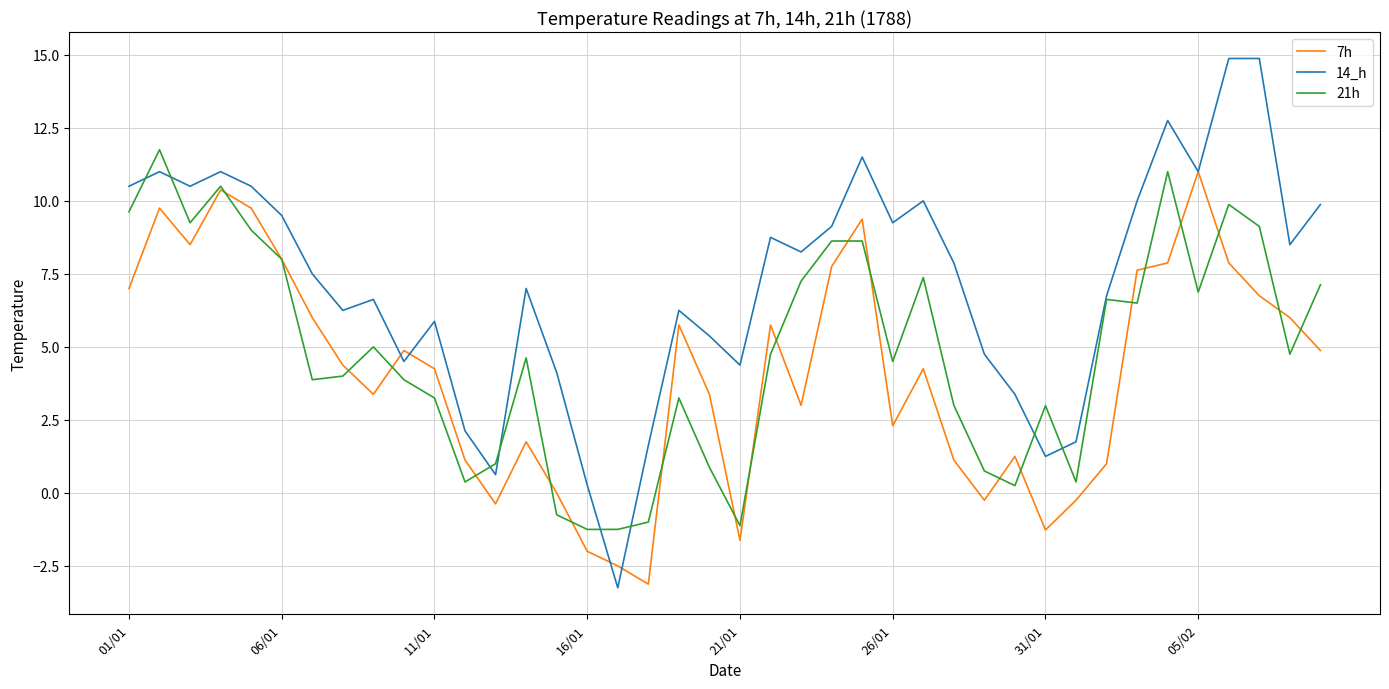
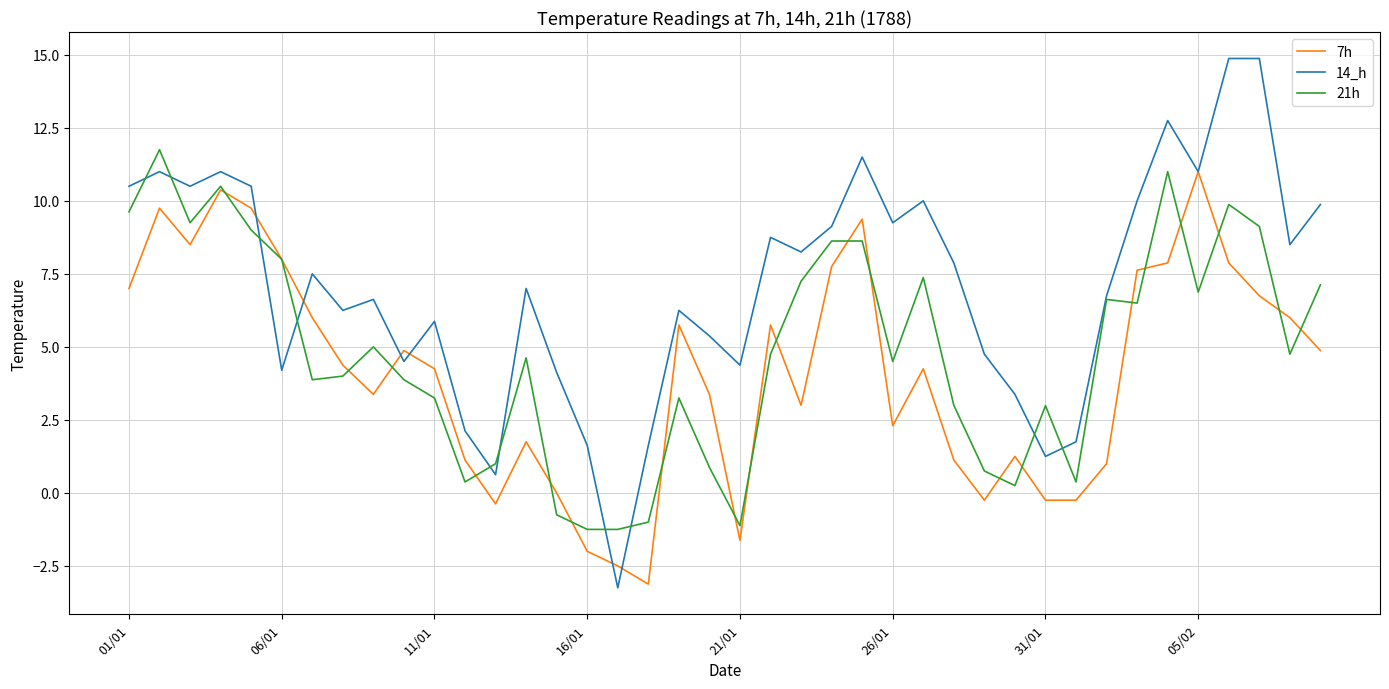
  {
    "7h": {
      "01/01": 7.0,
      "11/01": 4.3,
      "16/01": -2.0,
      "21/01": -1.6,
      "26/01": 2.3,
-     "31/01": -1.3
+     "31/01": -0.3
    },
    "14_h": {
      "01/01": 10.5,
-     "06/01": 9.5,
+     "06/01": 4.2,
      "11/01": 5.9,
-     "16/01": 0.3,
+     "16/01": 1.6,
      "21/01": 4.4,
      "26/01": 9.3,
      "31/01": 1.3
    },
    "21h": {
      "01/01": 9.6,
      "11/01": 3.3,
      "16/01": -1.3,
      "21/01": -1.1,
      "26/01": 4.5,
      "31/01": 3.0,
      "05/02": 6.9
    }
  }
